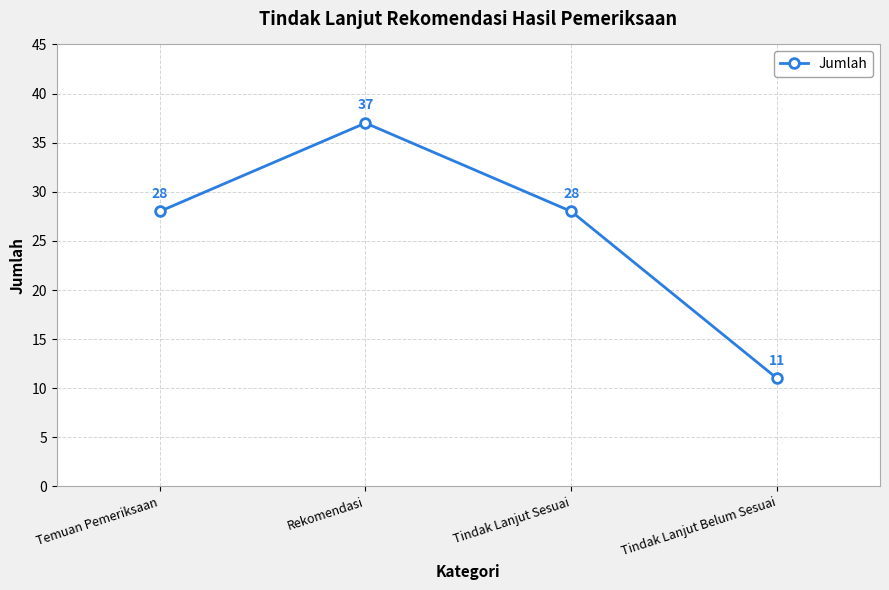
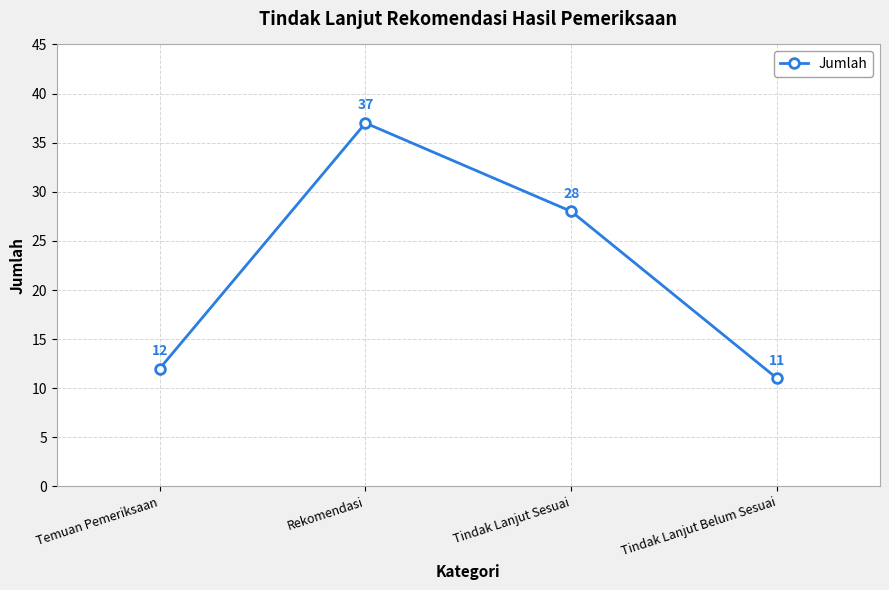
  {
-   "Temuan Pemeriksaan": 28,
+   "Temuan Pemeriksaan": 12,
    "Rekomendasi": 37,
    "Tindak Lanjut Sesuai": 28,
    "Tindak Lanjut Belum Sesuai": 11
  }
